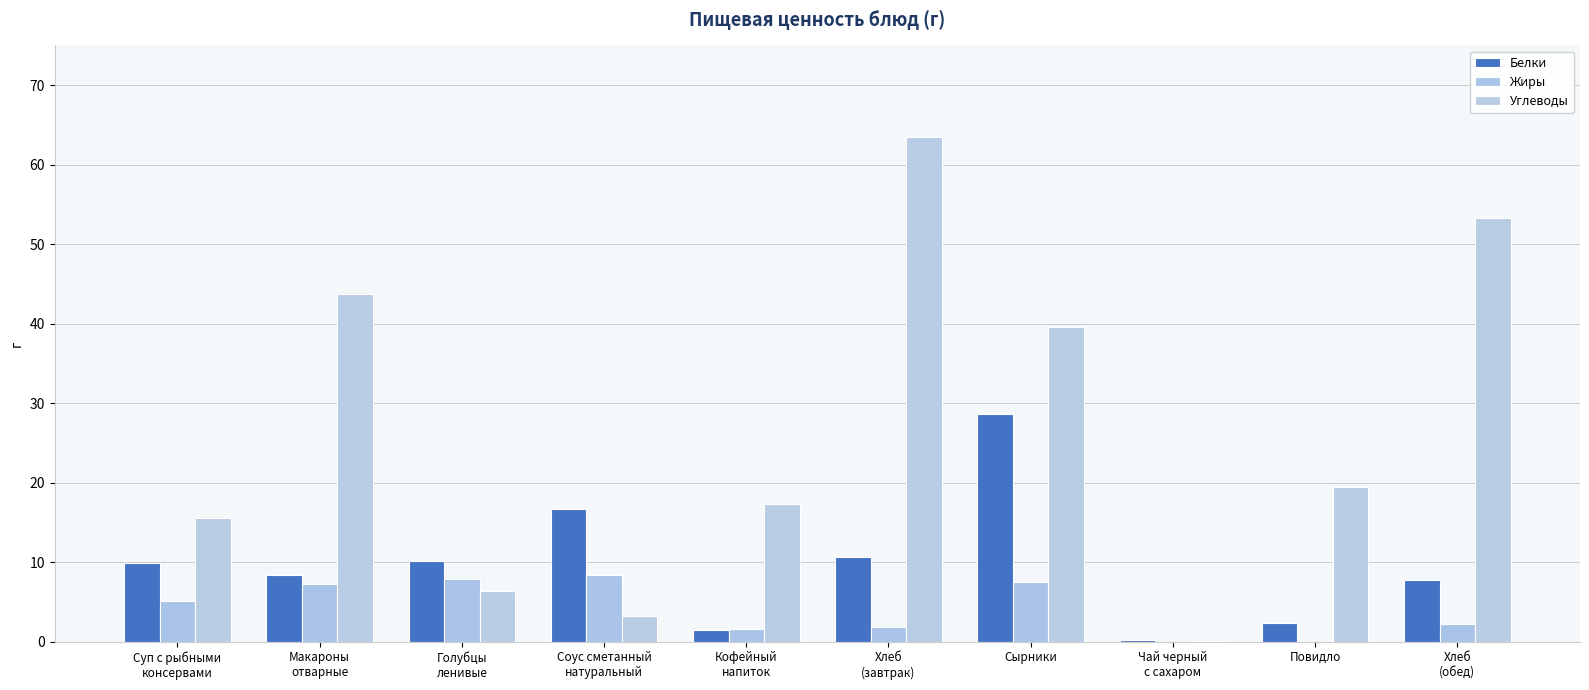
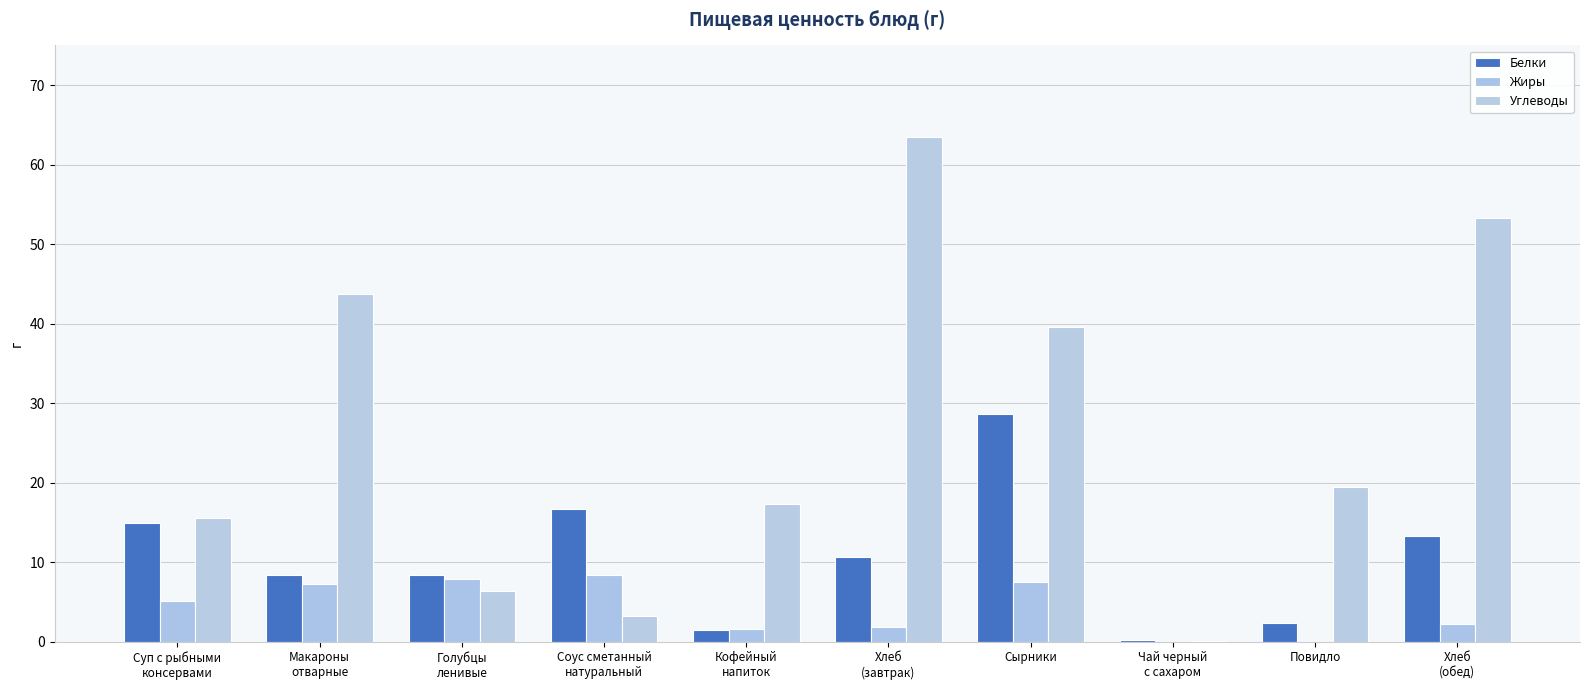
  {
    "Белки": {
-     "Суп с рыбными консервами": 10,
+     "Суп с рыбными консервами": 15,
      "Макароны отварные": 8,
-     "Голубцы ленивые": 10,
+     "Голубцы ленивые": 8,
      "Соус сметанный натуральный": 17,
      "Кофейный напиток": 1,
      "Хлеб (завтрак)": 11,
      "Сырники": 29,
      "Повидло": 2,
-     "Хлеб (обед)": 8
+     "Хлеб (обед)": 13
    }
  }
